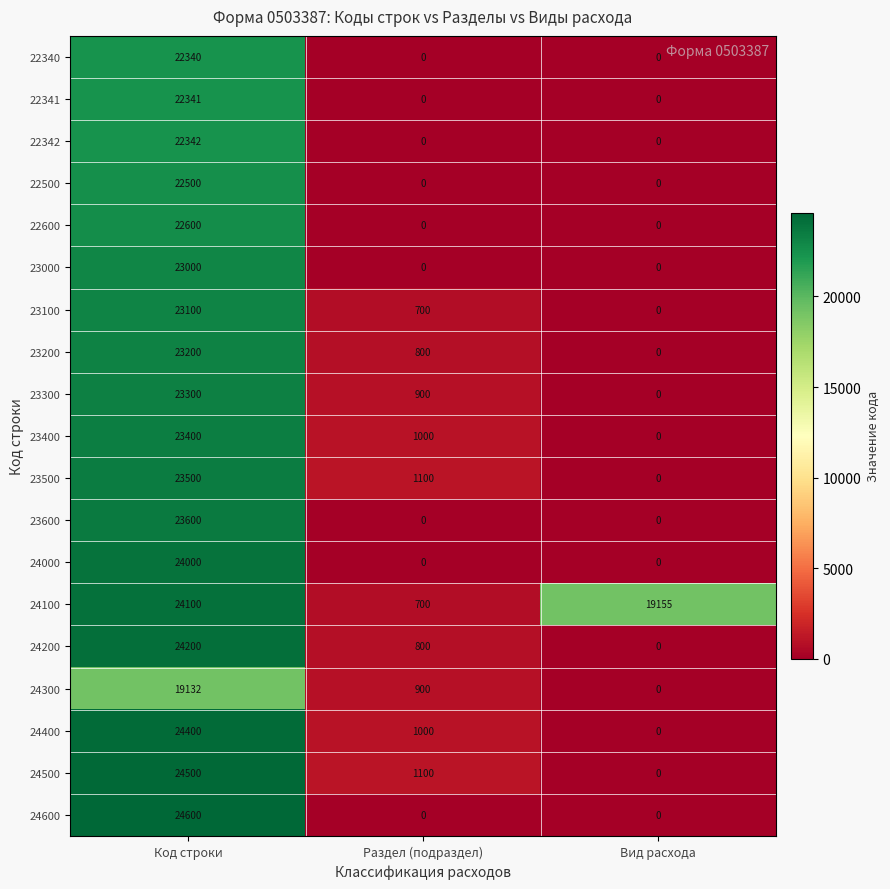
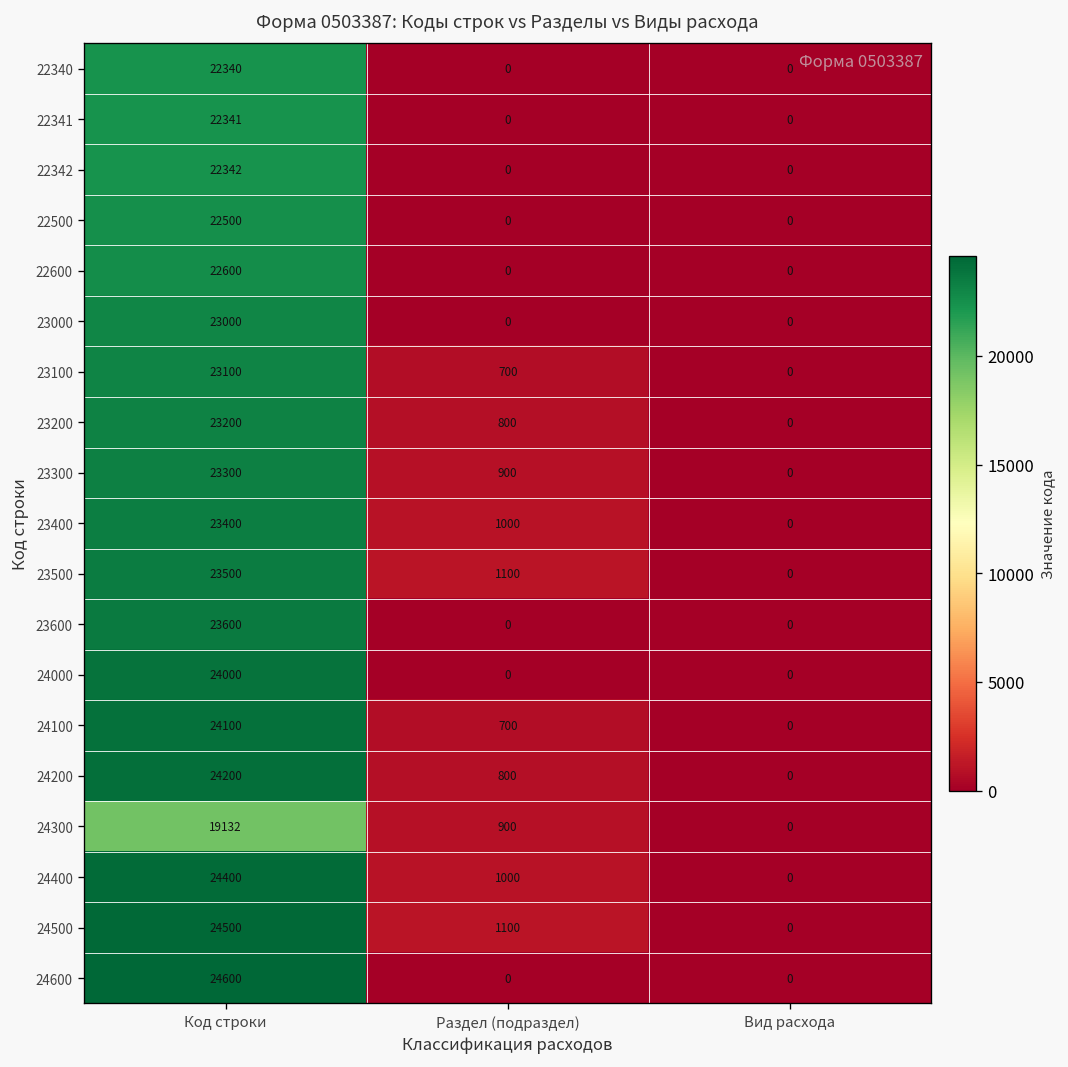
  {
    "22340": {
      "Код строки": 22340,
      "Раздел (подраздел)": 0
    },
    "22341": {
      "Код строки": 22341,
      "Раздел (подраздел)": 0,
      "Вид расхода": 0
    },
    "22342": {
      "Код строки": 22342,
      "Раздел (подраздел)": 0,
      "Вид расхода": 0
    },
    "22500": {
      "Код строки": 22500,
      "Раздел (подраздел)": 0,
      "Вид расхода": 0
    },
    "22600": {
      "Код строки": 22600,
      "Раздел (подраздел)": 0,
      "Вид расхода": 0
    },
    "23000": {
      "Код строки": 23000,
      "Раздел (подраздел)": 0,
      "Вид расхода": 0
    },
    "23100": {
      "Код строки": 23100,
      "Раздел (подраздел)": 700,
      "Вид расхода": 0
    },
    "23200": {
      "Код строки": 23200,
      "Раздел (подраздел)": 800,
      "Вид расхода": 0
    },
    "23300": {
      "Код строки": 23300,
      "Раздел (подраздел)": 900,
      "Вид расхода": 0
    },
    "23400": {
      "Код строки": 23400,
      "Раздел (подраздел)": 1000,
      "Вид расхода": 0
    },
    "23500": {
      "Код строки": 23500,
      "Раздел (подраздел)": 1100,
      "Вид расхода": 0
    },
    "23600": {
      "Код строки": 23600,
      "Раздел (подраздел)": 0,
      "Вид расхода": 0
    },
    "24000": {
      "Код строки": 24000,
      "Раздел (подраздел)": 0,
      "Вид расхода": 0
    },
    "24100": {
      "Код строки": 24100,
      "Раздел (подраздел)": 700,
-     "Вид расхода": 19155
+     "Вид расхода": 0
    },
    "24200": {
      "Код строки": 24200,
      "Раздел (подраздел)": 800,
      "Вид расхода": 0
    },
    "24300": {
      "Код строки": 19132,
      "Раздел (подраздел)": 900,
      "Вид расхода": 0
    },
    "24400": {
      "Код строки": 24400,
      "Раздел (подраздел)": 1000,
      "Вид расхода": 0
    },
    "24500": {
      "Код строки": 24500,
      "Раздел (подраздел)": 1100,
      "Вид расхода": 0
    },
    "24600": {
      "Код строки": 24600,
      "Раздел (подраздел)": 0,
      "Вид расхода": 0
    }
  }
